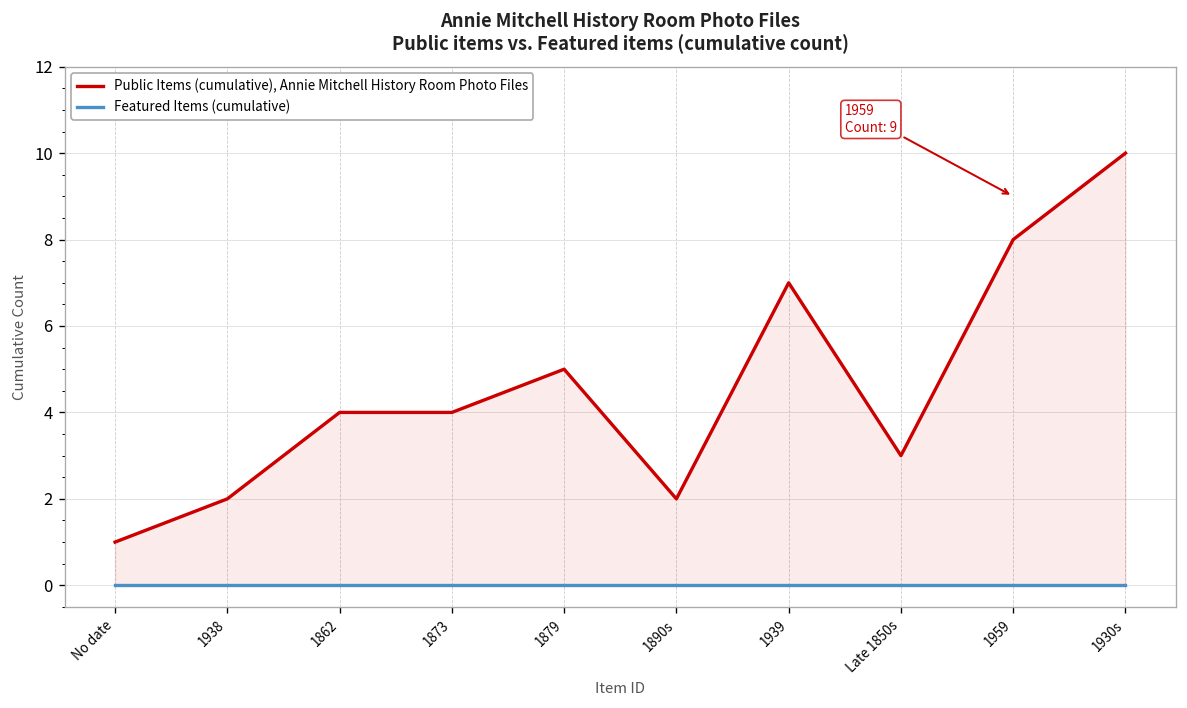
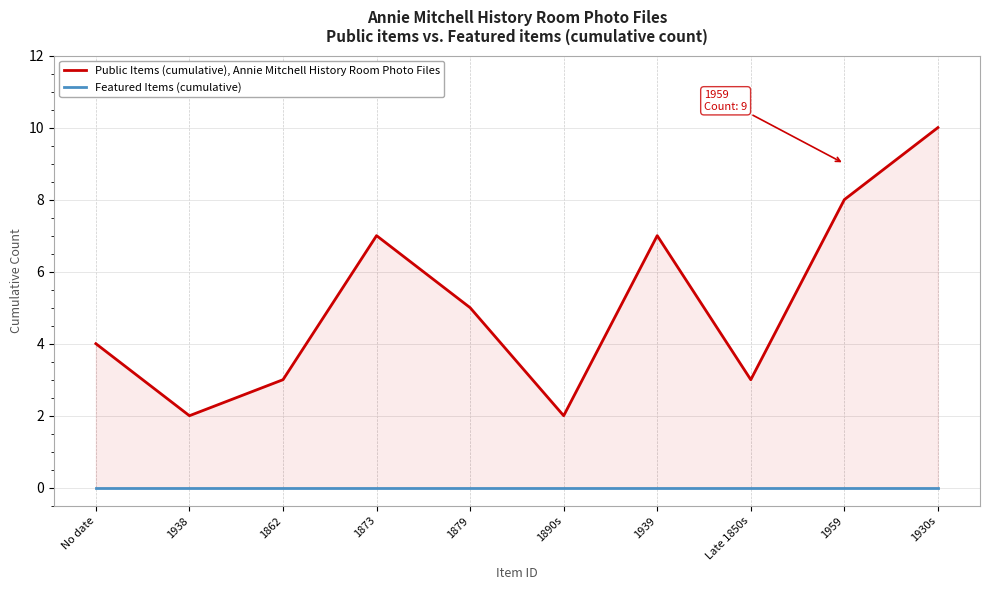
  {
    "Public Items (cumulative), Annie Mitchell History Room Photo Files": {
-     "No date": 1,
+     "No date": 4,
      "1938": 2,
-     "1862": 4,
-     "1873": 4,
+     "1862": 3,
+     "1873": 7,
      "1879": 5,
      "1890s": 2,
      "1939": 7,
      "Late 1850s": 3,
      "1959": 8,
      "1930s": 10
    },
    "Featured Items (cumulative)": {
      "No date": 0,
      "1938": 0,
      "1862": 0,
      "1873": 0,
      "1879": 0,
      "1890s": 0,
      "1939": 0,
      "Late 1850s": 0,
      "1959": 0,
      "1930s": 0
    }
  }
